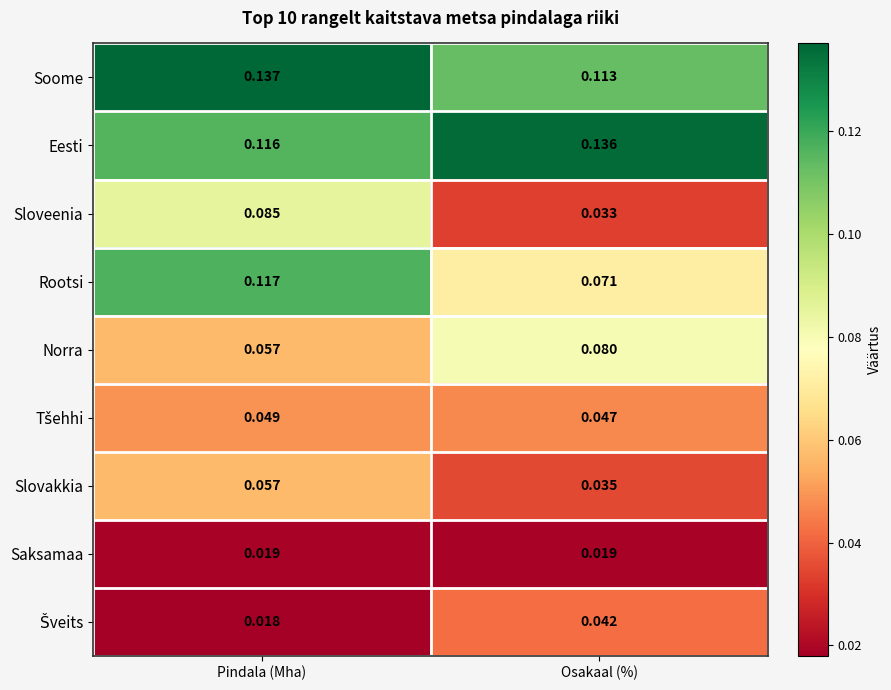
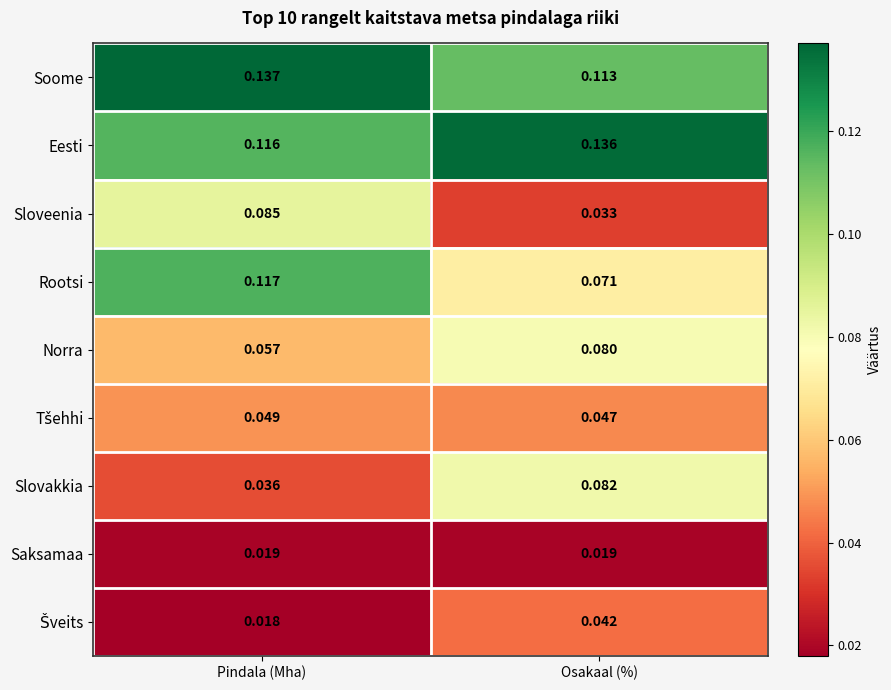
  {
    "Soome": {
      "Pindala (Mha)": 0.137,
      "Osakaal (%)": 0.113
    },
    "Eesti": {
      "Pindala (Mha)": 0.116,
      "Osakaal (%)": 0.136
    },
    "Sloveenia": {
      "Pindala (Mha)": 0.085,
      "Osakaal (%)": 0.033
    },
    "Rootsi": {
      "Pindala (Mha)": 0.117,
      "Osakaal (%)": 0.071
    },
    "Norra": {
      "Pindala (Mha)": 0.057,
      "Osakaal (%)": 0.080
    },
    "Tšehhi": {
      "Pindala (Mha)": 0.049,
      "Osakaal (%)": 0.047
    },
    "Slovakkia": {
-     "Pindala (Mha)": 0.057,
-     "Osakaal (%)": 0.035
+     "Pindala (Mha)": 0.036,
+     "Osakaal (%)": 0.082
    },
    "Saksamaa": {
      "Pindala (Mha)": 0.019,
      "Osakaal (%)": 0.019
    },
    "Šveits": {
      "Pindala (Mha)": 0.018,
      "Osakaal (%)": 0.042
    }
  }
